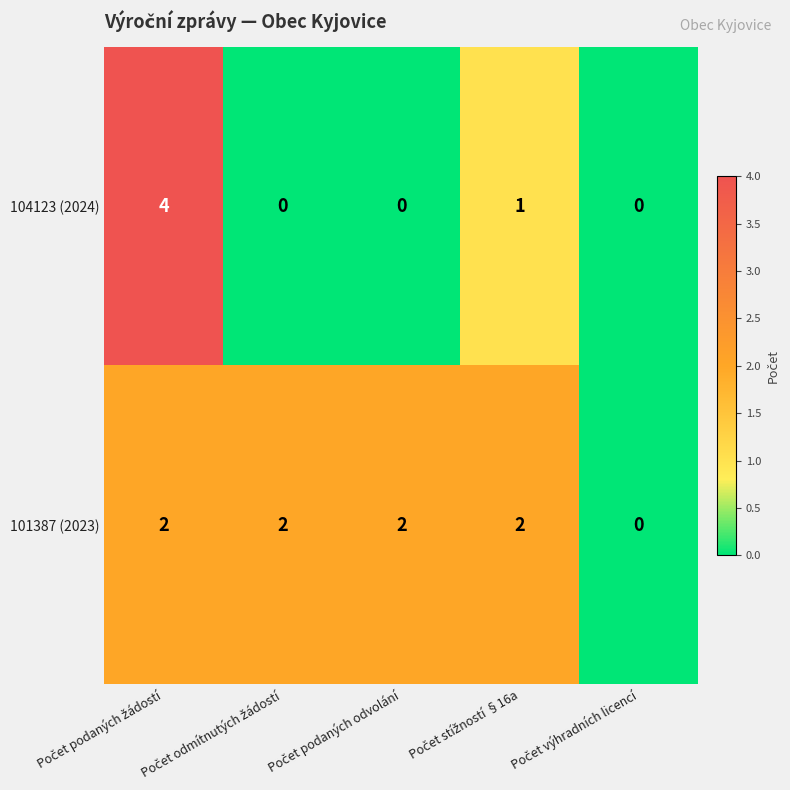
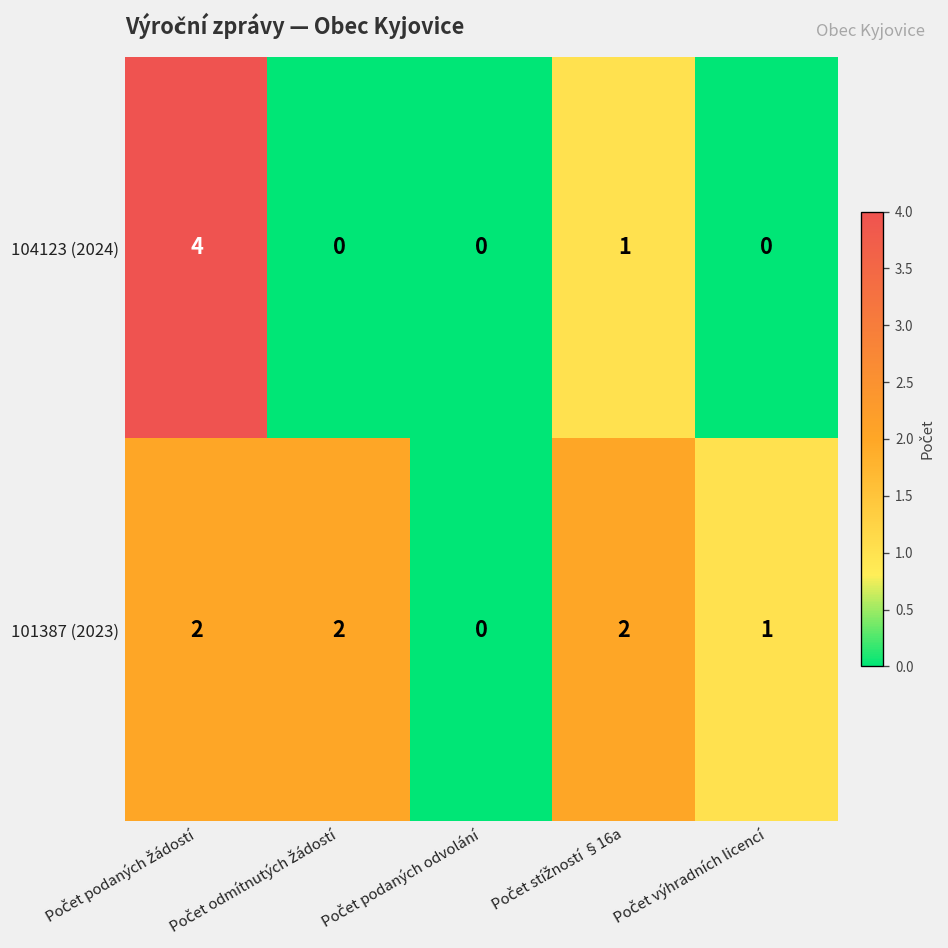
  {
    "104123 (2024)": {
      "Počet podaných žádostí": 4,
      "Počet odmítnutých žádostí": 0,
      "Počet podaných odvolání": 0,
      "Počet stížností §16a": 1,
      "Počet výhradních licencí": 0
    },
    "101387 (2023)": {
      "Počet podaných žádostí": 2,
      "Počet odmítnutých žádostí": 2,
-     "Počet podaných odvolání": 2,
+     "Počet podaných odvolání": 0,
      "Počet stížností §16a": 2,
-     "Počet výhradních licencí": 0
+     "Počet výhradních licencí": 1
    }
  }
